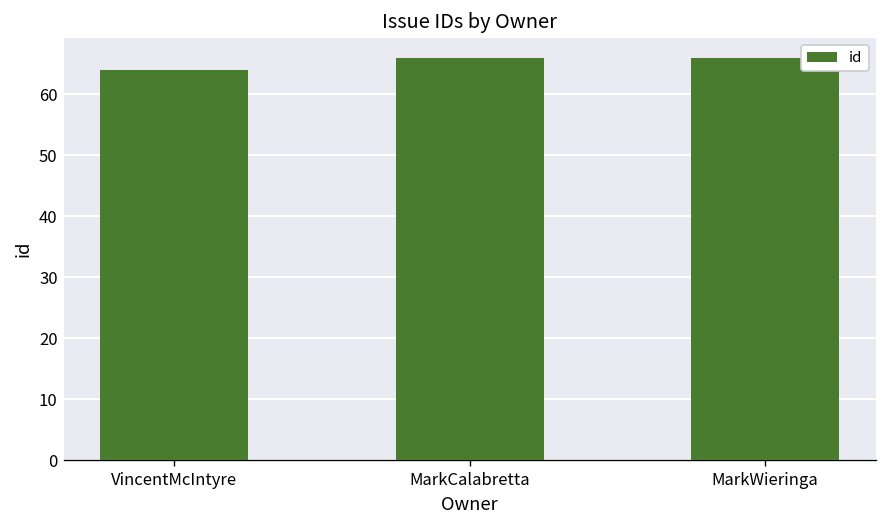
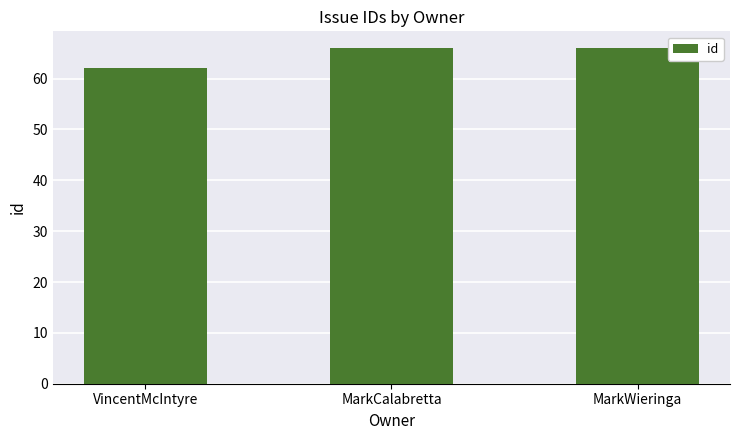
  {
-   "VincentMcIntyre": 64,
+   "VincentMcIntyre": 62,
    "MarkCalabretta": 66,
    "MarkWieringa": 66
  }
